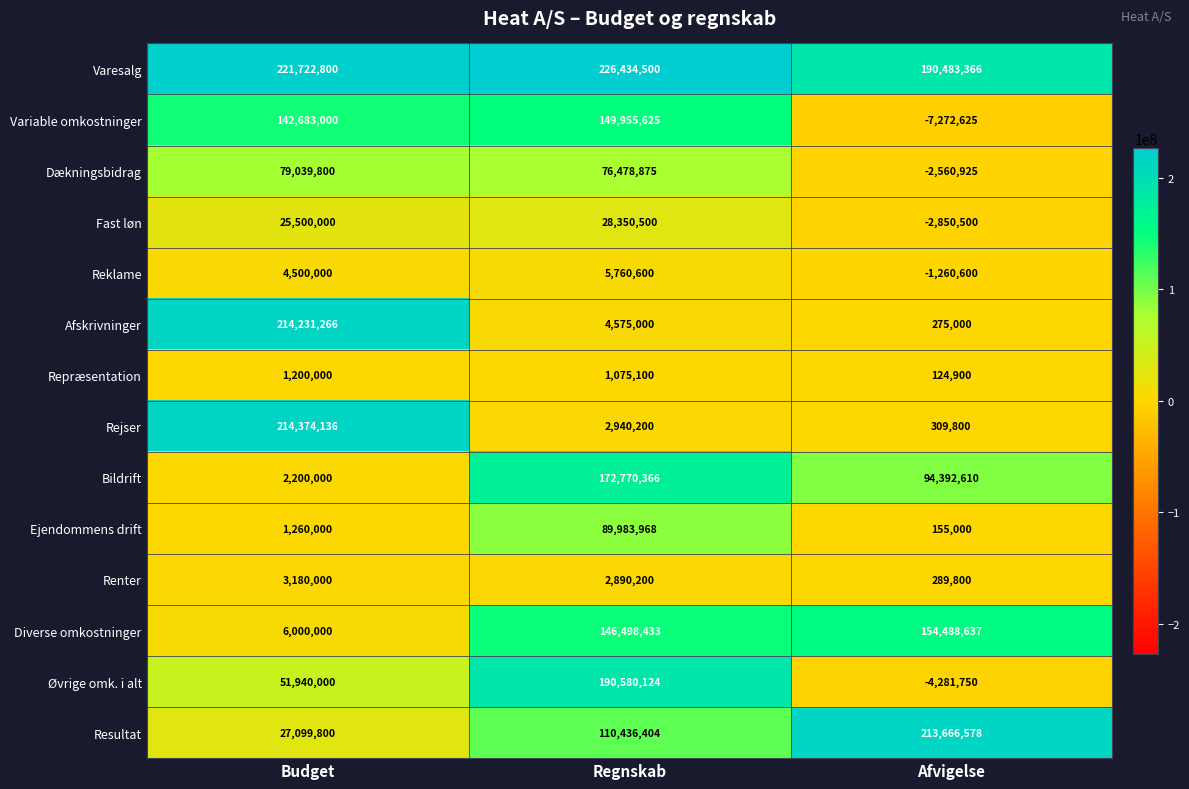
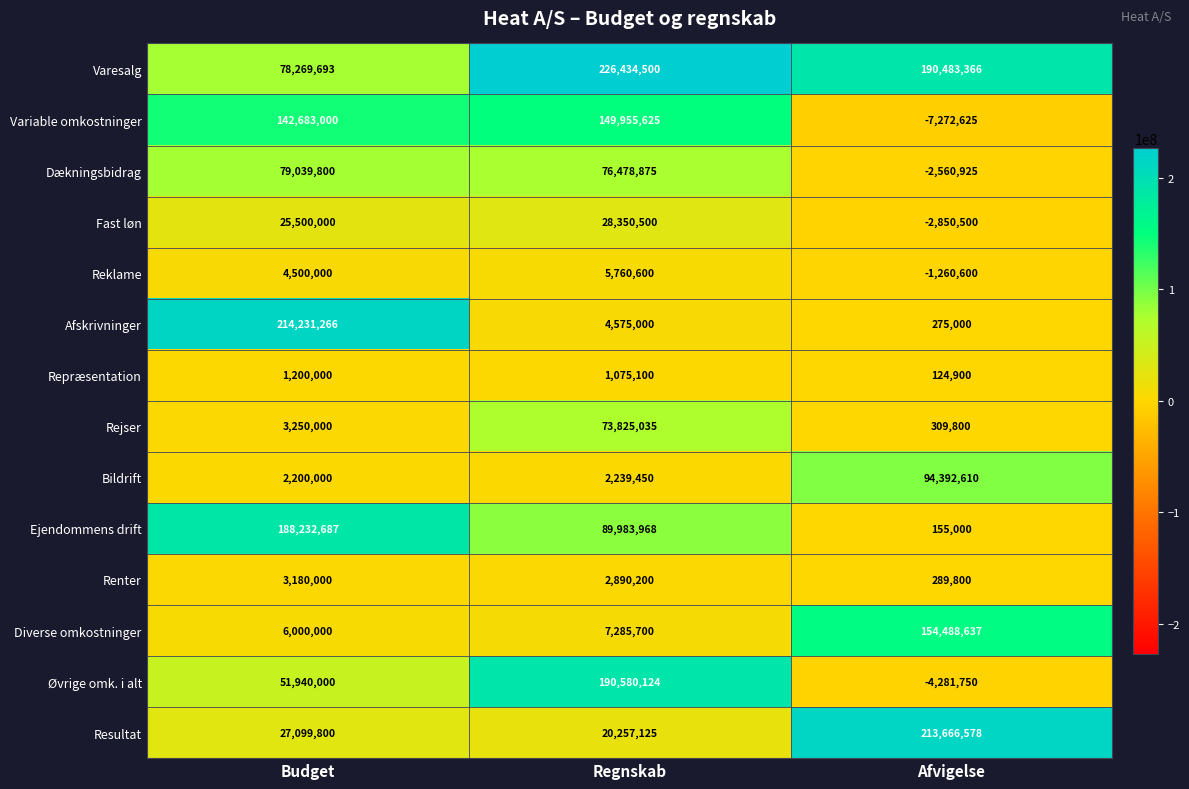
  {
    "Varesalg": {
-     "Budget": "221,722,800",
+     "Budget": "78,269,693",
      "Regnskab": "226,434,500",
      "Afvigelse": "190,483,366"
    },
    "Variable omkostninger": {
      "Budget": "142,683,000",
      "Regnskab": "149,955,625",
      "Afvigelse": "-7,272,625"
    },
    "Dækningsbidrag": {
      "Budget": "79,039,800",
      "Regnskab": "76,478,875",
      "Afvigelse": "-2,560,925"
    },
    "Fast løn": {
      "Budget": "25,500,000",
      "Regnskab": "28,350,500",
      "Afvigelse": "-2,850,500"
    },
    "Reklame": {
      "Budget": "4,500,000",
      "Regnskab": "5,760,600",
      "Afvigelse": "-1,260,600"
    },
    "Afskrivninger": {
      "Budget": "214,231,266",
      "Regnskab": "4,575,000",
      "Afvigelse": "275,000"
    },
    "Repræsentation": {
      "Budget": "1,200,000",
      "Regnskab": "1,075,100",
      "Afvigelse": "124,900"
    },
    "Rejser": {
-     "Budget": "214,374,136",
-     "Regnskab": "2,940,200",
+     "Budget": "3,250,000",
+     "Regnskab": "73,825,035",
      "Afvigelse": "309,800"
    },
    "Bildrift": {
      "Budget": "2,200,000",
-     "Regnskab": "172,770,366",
+     "Regnskab": "2,239,450",
      "Afvigelse": "94,392,610"
    },
    "Ejendommens drift": {
-     "Budget": "1,260,000",
+     "Budget": "188,232,687",
      "Regnskab": "89,983,968",
      "Afvigelse": "155,000"
    },
    "Renter": {
      "Budget": "3,180,000",
      "Regnskab": "2,890,200",
      "Afvigelse": "289,800"
    },
    "Diverse omkostninger": {
      "Budget": "6,000,000",
-     "Regnskab": "146,498,433",
+     "Regnskab": "7,285,700",
      "Afvigelse": "154,488,637"
    },
    "Øvrige omk. i alt": {
      "Budget": "51,940,000",
      "Regnskab": "190,580,124",
      "Afvigelse": "-4,281,750"
    },
    "Resultat": {
      "Budget": "27,099,800",
-     "Regnskab": "110,436,404",
+     "Regnskab": "20,257,125",
      "Afvigelse": "213,666,578"
    }
  }
